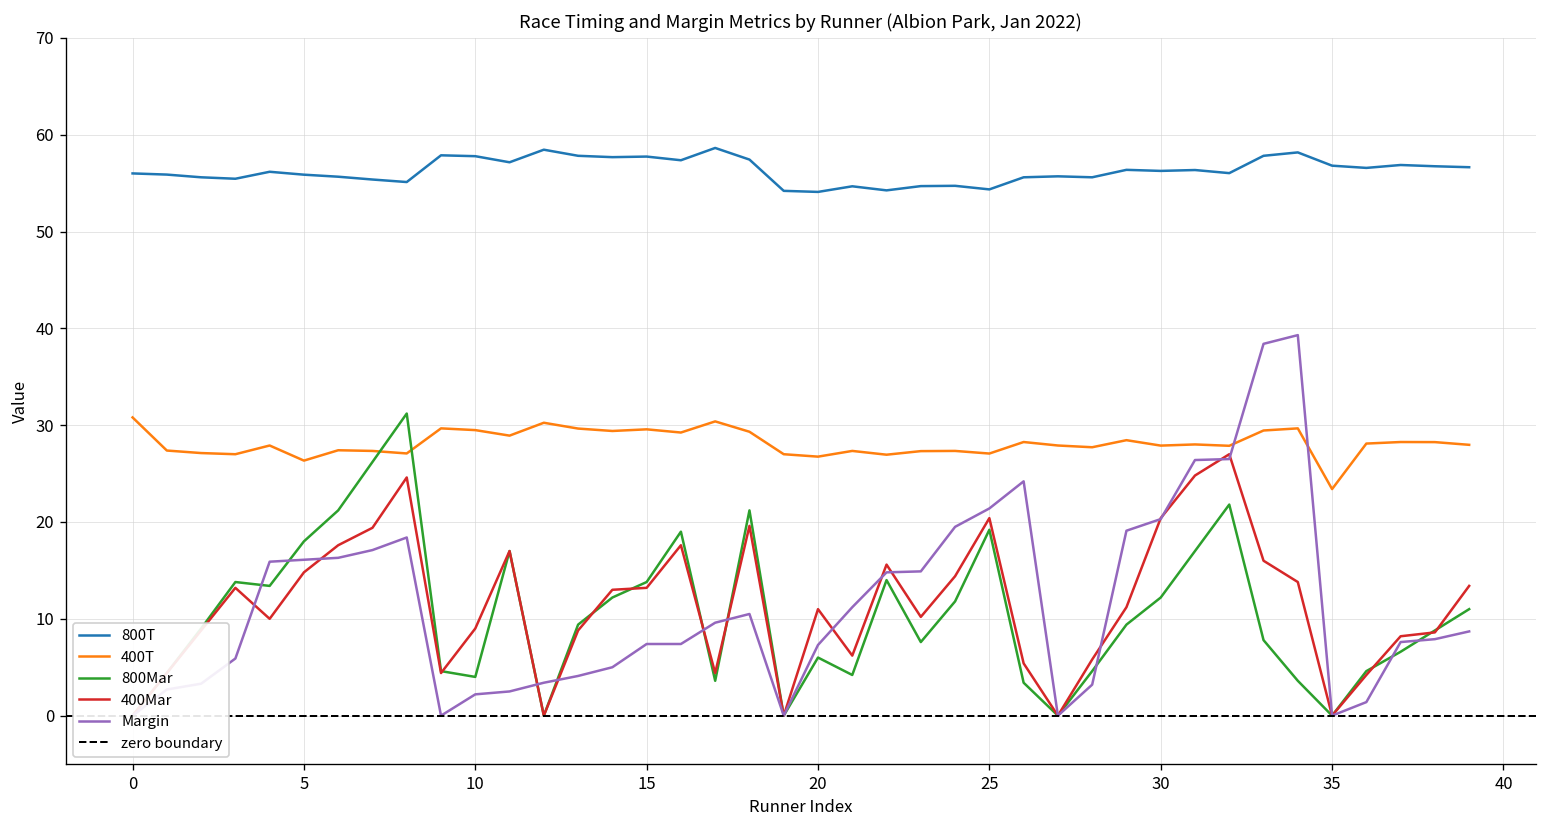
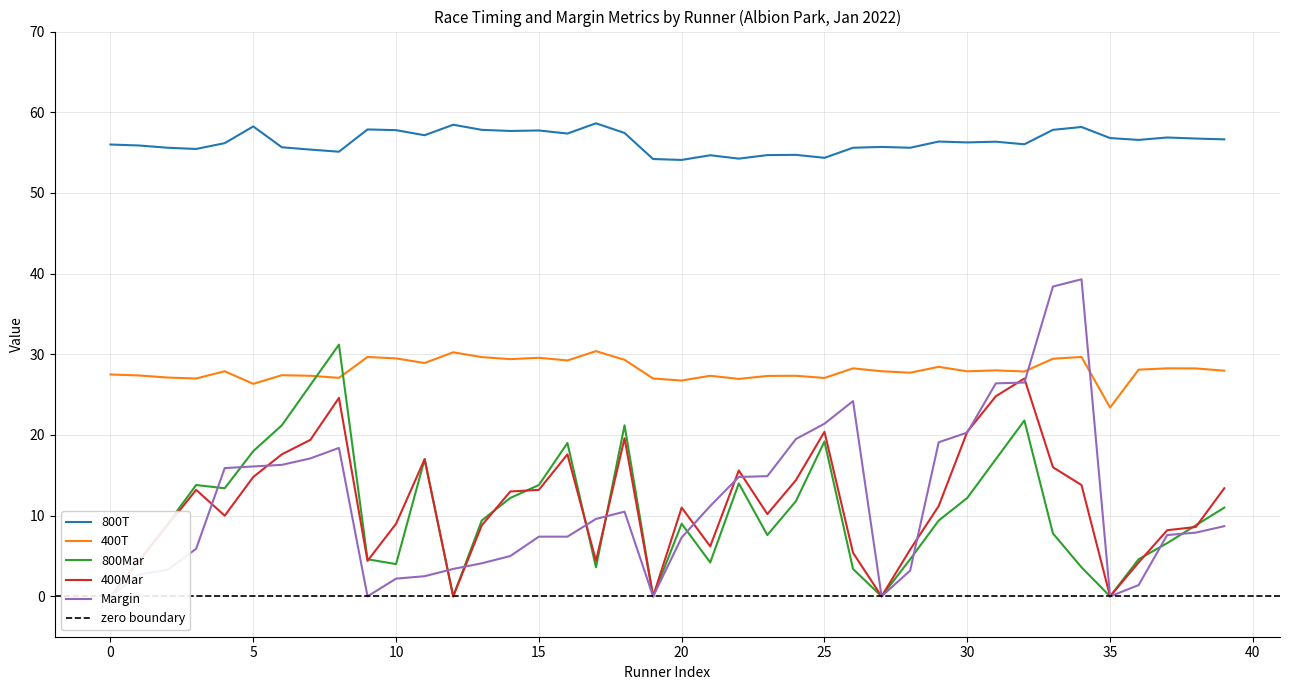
  {
    "800T": {
      "0": 56,
-     "5": 56,
+     "5": 58,
      "10": 58,
      "15": 58,
      "20": 54,
      "25": 54,
      "30": 56,
      "35": 57
    },
    "400T": {
-     "0": 31,
+     "0": 28,
      "5": 26,
      "10": 29,
      "15": 30,
      "20": 27,
      "25": 27,
      "30": 28,
      "35": 23
    },
    "800Mar": {
      "5": 18,
      "10": 4,
      "15": 14,
-     "20": 6,
+     "20": 9,
      "25": 19,
      "30": 12
    },
    "400Mar": {
      "5": 15,
      "10": 9,
      "15": 13,
      "20": 11,
      "25": 20
    },
    "Margin": {
      "5": 16,
      "10": 2,
      "15": 7,
      "20": 7,
      "25": 21
    }
  }
